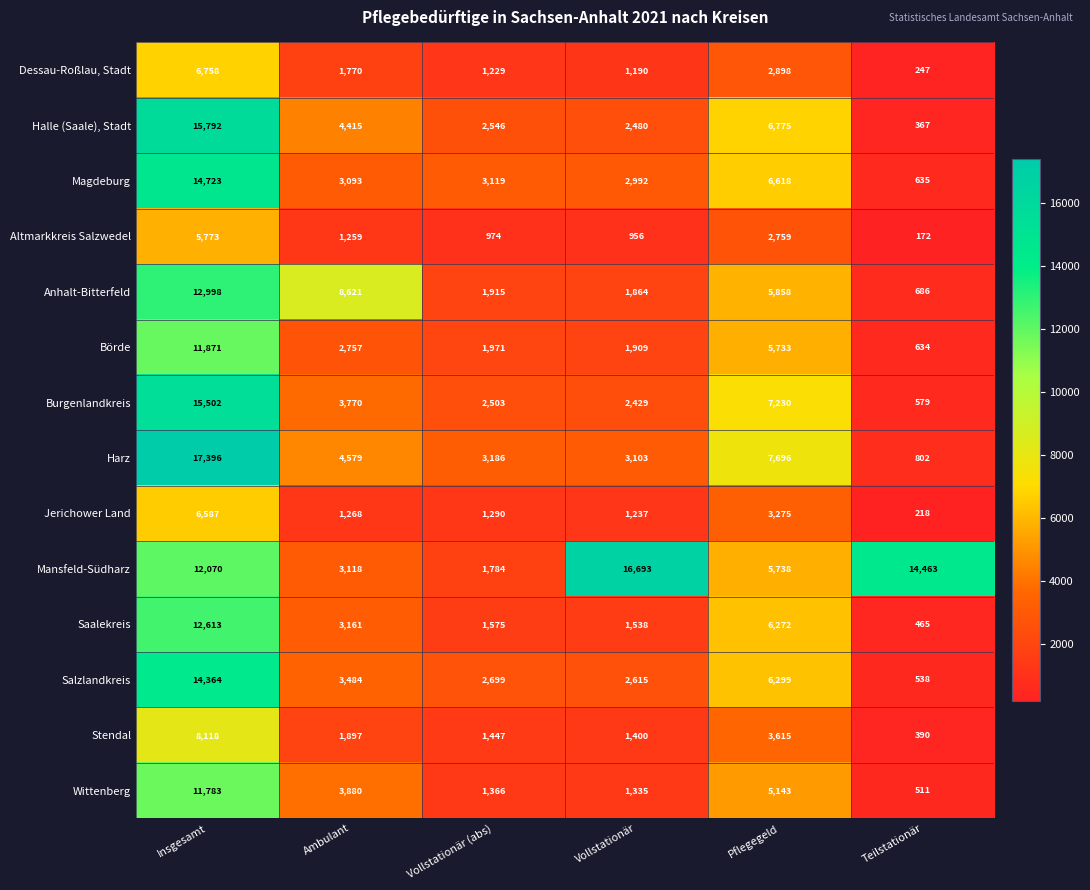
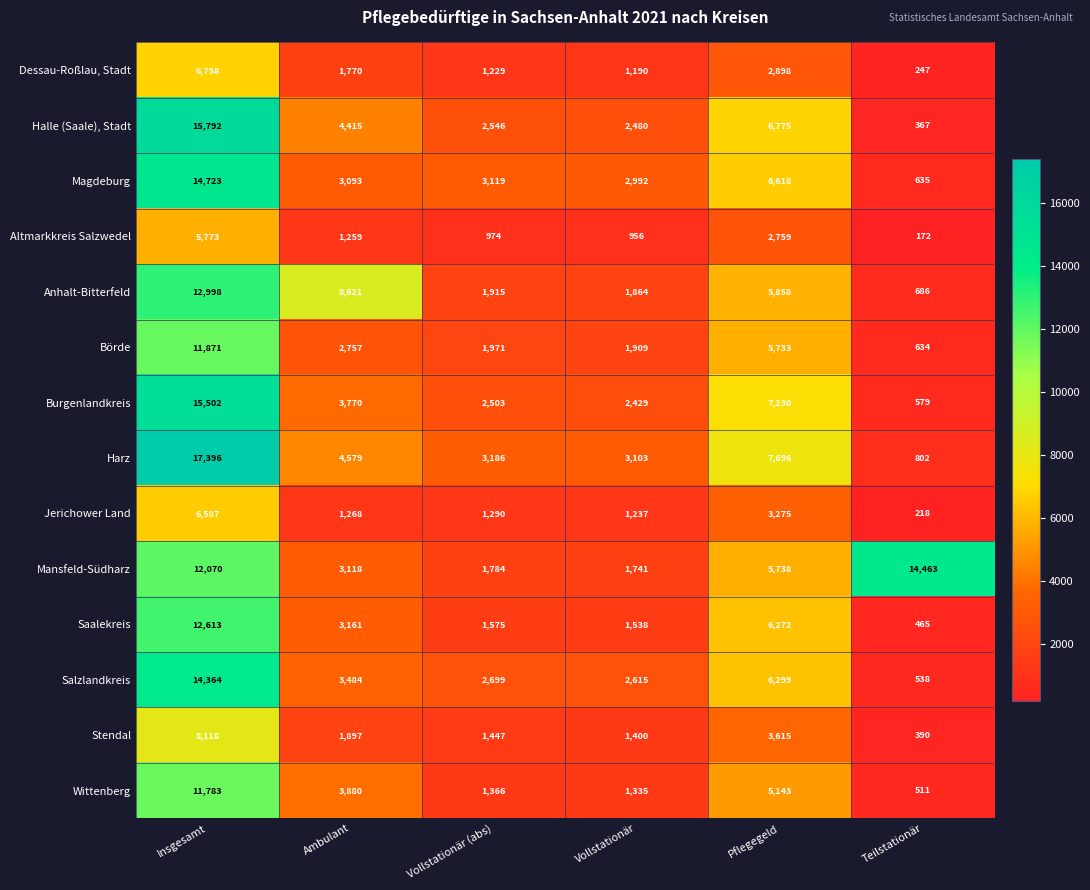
  {
    "Dessau-Roßlau, Stadt": {
      "Insgesamt": "6,758",
      "Ambulant": "1,770",
      "Vollstationär (abs)": "1,229",
      "Vollstationär": "1,190",
      "Pflegegeld": "2,898",
      "Teilstationär": "247"
    },
    "Halle (Saale), Stadt": {
      "Insgesamt": "15,792",
      "Ambulant": "4,415",
      "Vollstationär (abs)": "2,546",
      "Vollstationär": "2,480",
      "Pflegegeld": "6,775",
      "Teilstationär": "367"
    },
    "Magdeburg": {
      "Insgesamt": "14,723",
      "Ambulant": "3,093",
      "Vollstationär (abs)": "3,119",
      "Vollstationär": "2,992",
      "Pflegegeld": "6,618",
      "Teilstationär": "635"
    },
    "Altmarkkreis Salzwedel": {
      "Insgesamt": "5,773",
      "Ambulant": "1,259",
      "Vollstationär (abs)": "974",
      "Vollstationär": "956",
      "Pflegegeld": "2,759",
      "Teilstationär": "172"
    },
    "Anhalt-Bitterfeld": {
      "Insgesamt": "12,998",
      "Ambulant": "8,621",
      "Vollstationär (abs)": "1,915",
      "Vollstationär": "1,864",
      "Pflegegeld": "5,858",
      "Teilstationär": "686"
    },
    "Börde": {
      "Insgesamt": "11,871",
      "Ambulant": "2,757",
      "Vollstationär (abs)": "1,971",
      "Vollstationär": "1,909",
      "Pflegegeld": "5,733",
      "Teilstationär": "634"
    },
    "Burgenlandkreis": {
      "Insgesamt": "15,502",
      "Ambulant": "3,770",
      "Vollstationär (abs)": "2,503",
      "Vollstationär": "2,429",
      "Pflegegeld": "7,230",
      "Teilstationär": "579"
    },
    "Harz": {
      "Insgesamt": "17,396",
      "Ambulant": "4,579",
      "Vollstationär (abs)": "3,186",
      "Vollstationär": "3,103",
      "Pflegegeld": "7,696",
      "Teilstationär": "802"
    },
    "Jerichower Land": {
      "Insgesamt": "6,587",
      "Ambulant": "1,268",
      "Vollstationär (abs)": "1,290",
      "Vollstationär": "1,237",
      "Pflegegeld": "3,275",
      "Teilstationär": "218"
    },
    "Mansfeld-Südharz": {
      "Insgesamt": "12,070",
      "Ambulant": "3,118",
      "Vollstationär (abs)": "1,784",
-     "Vollstationär": "16,693",
+     "Vollstationär": "1,741",
      "Pflegegeld": "5,738",
      "Teilstationär": "14,463"
    },
    "Saalekreis": {
      "Insgesamt": "12,613",
      "Ambulant": "3,161",
      "Vollstationär (abs)": "1,575",
      "Vollstationär": "1,538",
      "Pflegegeld": "6,272",
      "Teilstationär": "465"
    },
    "Salzlandkreis": {
      "Insgesamt": "14,364",
      "Ambulant": "3,484",
      "Vollstationär (abs)": "2,699",
      "Vollstationär": "2,615",
      "Pflegegeld": "6,299",
      "Teilstationär": "538"
    },
    "Stendal": {
      "Insgesamt": "8,118",
      "Ambulant": "1,897",
      "Vollstationär (abs)": "1,447",
      "Vollstationär": "1,400",
      "Pflegegeld": "3,615",
      "Teilstationär": "390"
    },
    "Wittenberg": {
      "Insgesamt": "11,783",
      "Ambulant": "3,880",
      "Vollstationär (abs)": "1,366",
      "Vollstationär": "1,335",
      "Pflegegeld": "5,143",
      "Teilstationär": "511"
    }
  }
